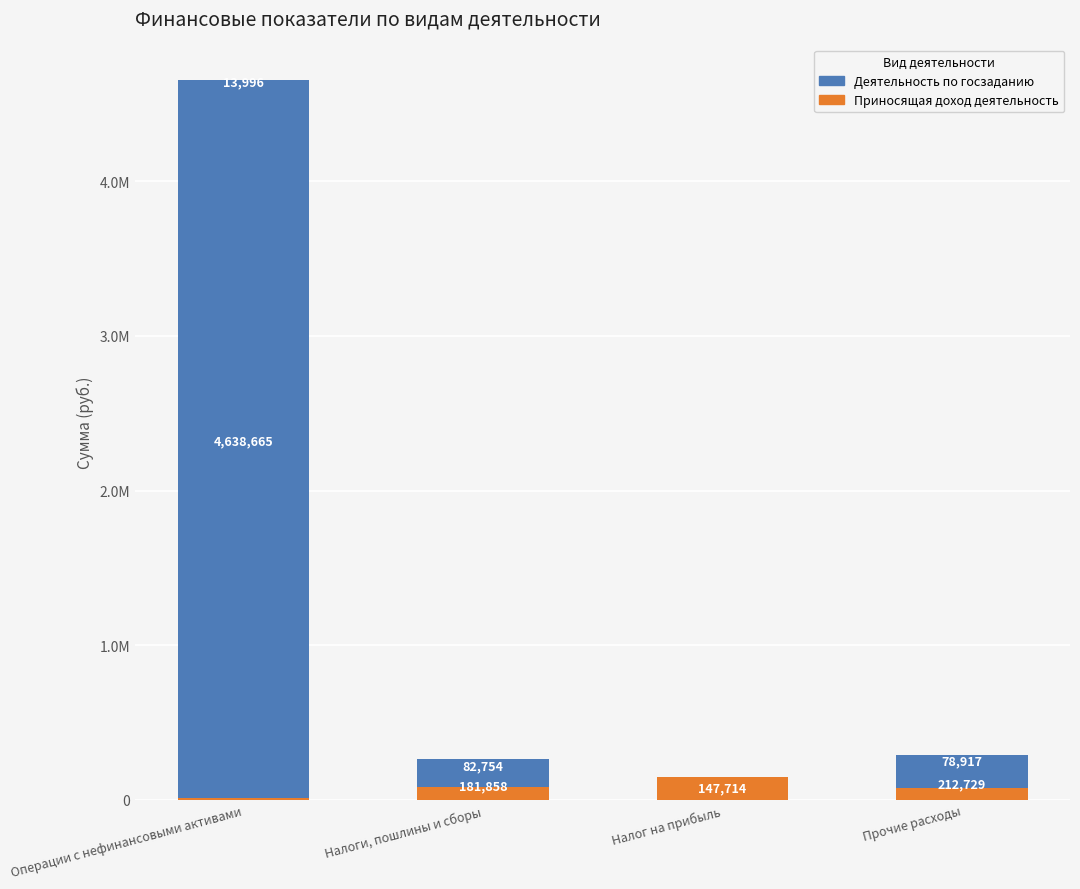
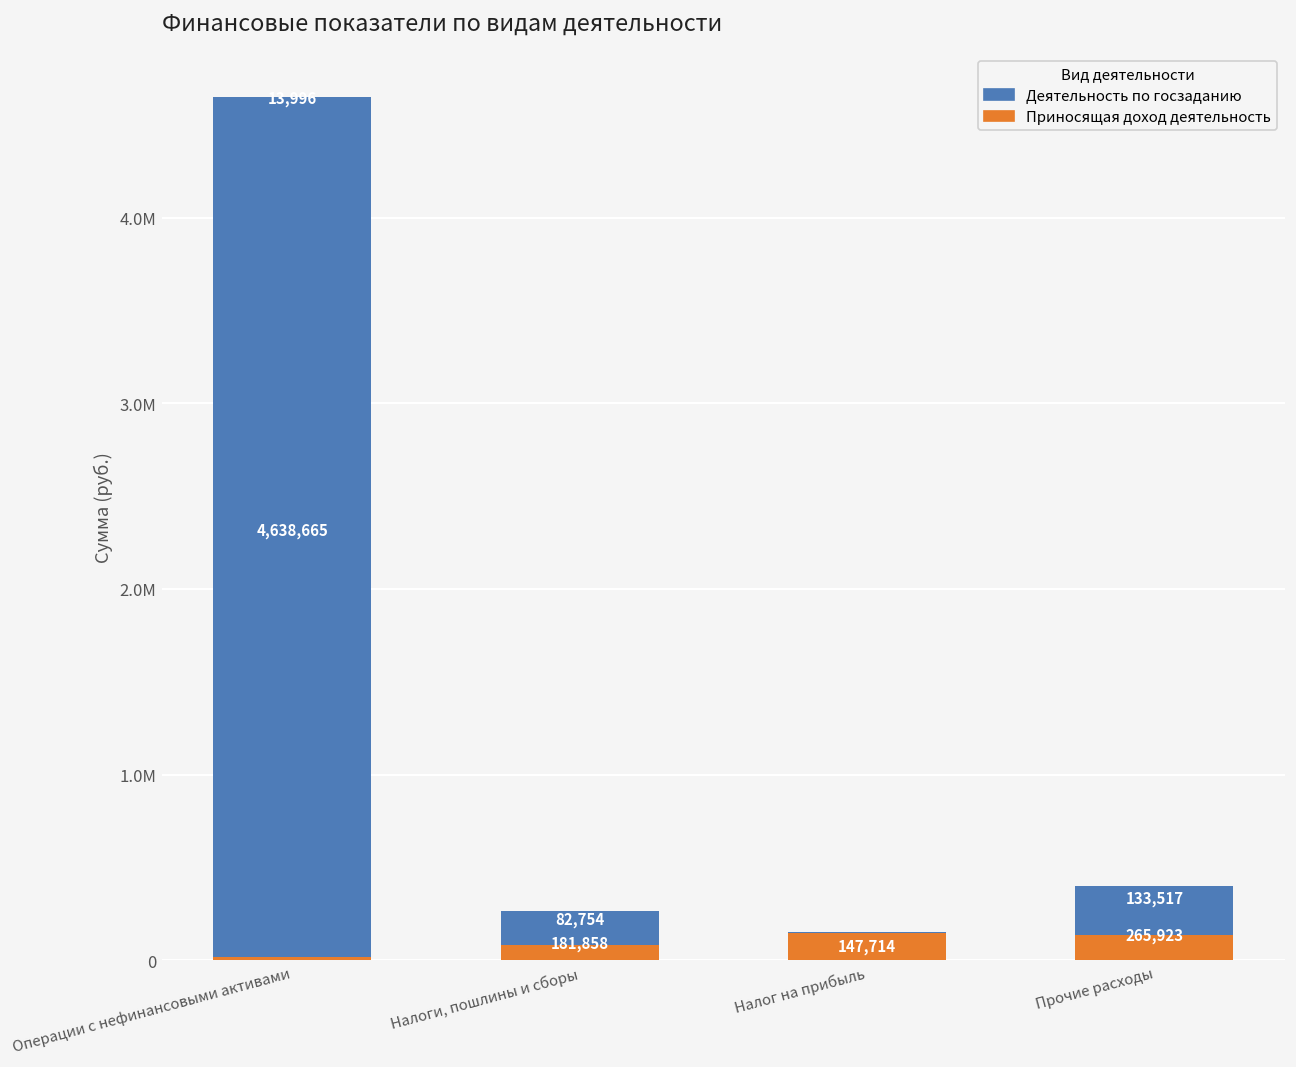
  {
    "Приносящая доход деятельность": {
      "Налоги, пошлины и сборы": "82,754",
      "Налог на прибыль": "147,714",
-     "Прочие расходы": "78,917"
+     "Прочие расходы": "133,517"
    },
    "Деятельность по госзаданию": {
      "Операции с нефинансовыми активами": "4,638,665",
      "Налоги, пошлины и сборы": "181,858",
-     "Прочие расходы": "212,729"
+     "Прочие расходы": "265,923"
    }
  }
